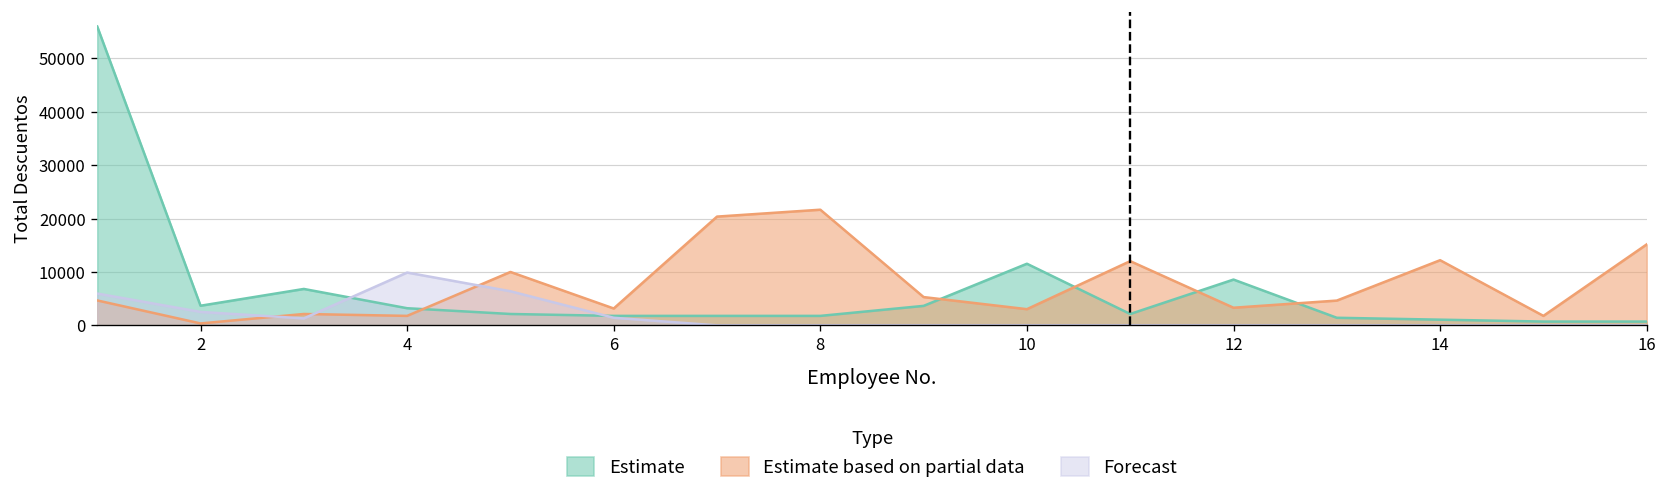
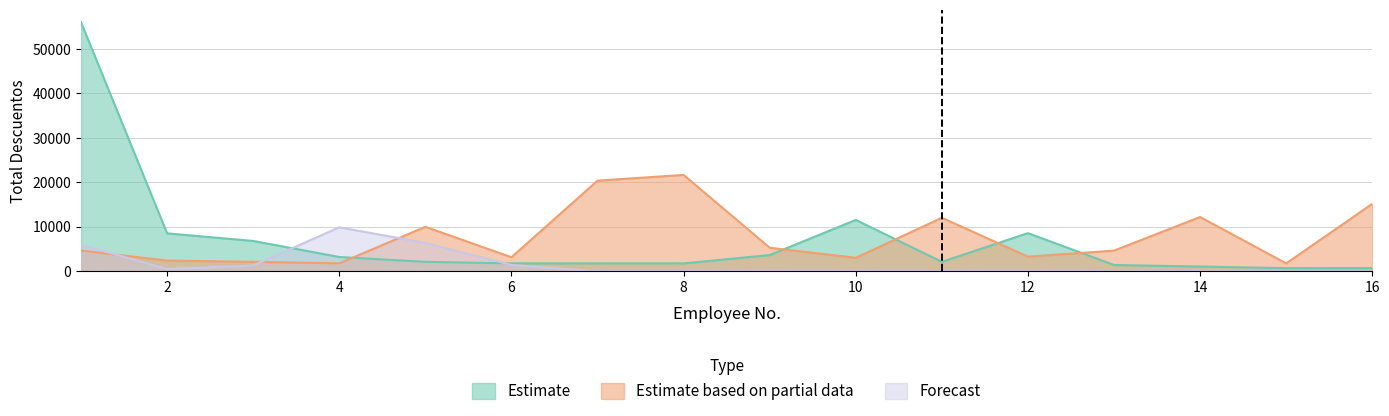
  {
    "Estimate": {
-     "2": 4000,
+     "2": 9000,
      "4": 3000,
      "8": 2000,
      "10": 12000,
      "12": 9000,
      "14": 1000,
      "16": 1000
    },
    "Estimate based on partial data": {
-     "2": 0,
+     "2": 2000,
      "4": 2000,
      "6": 3000,
      "8": 22000,
      "10": 3000,
      "12": 3000,
      "14": 12000,
      "16": 15000
    },
    "Forecast": {
-     "2": 3000,
+     "2": 1000,
      "4": 10000,
      "8": 0,
      "10": 0,
      "12": 0,
      "14": 0,
      "16": 0
    }
  }
